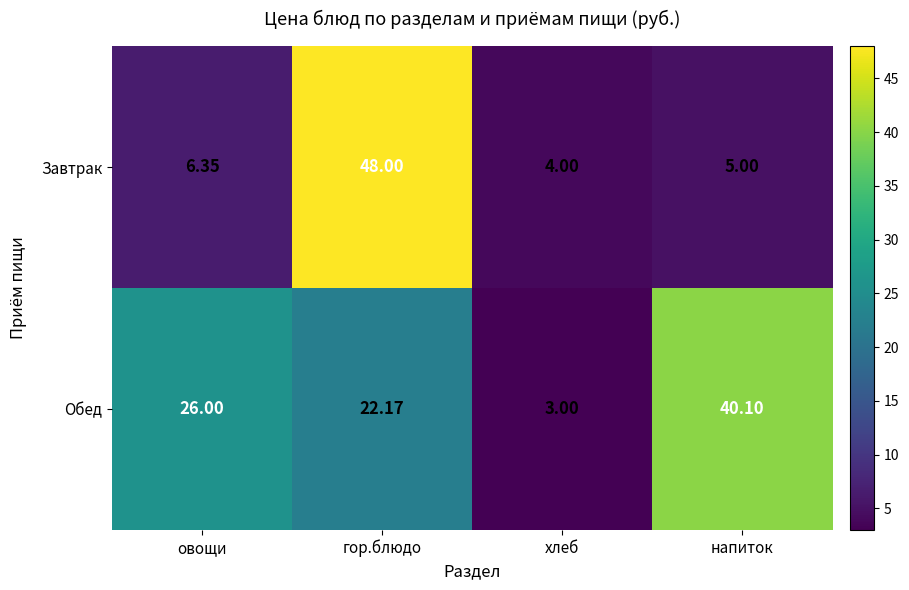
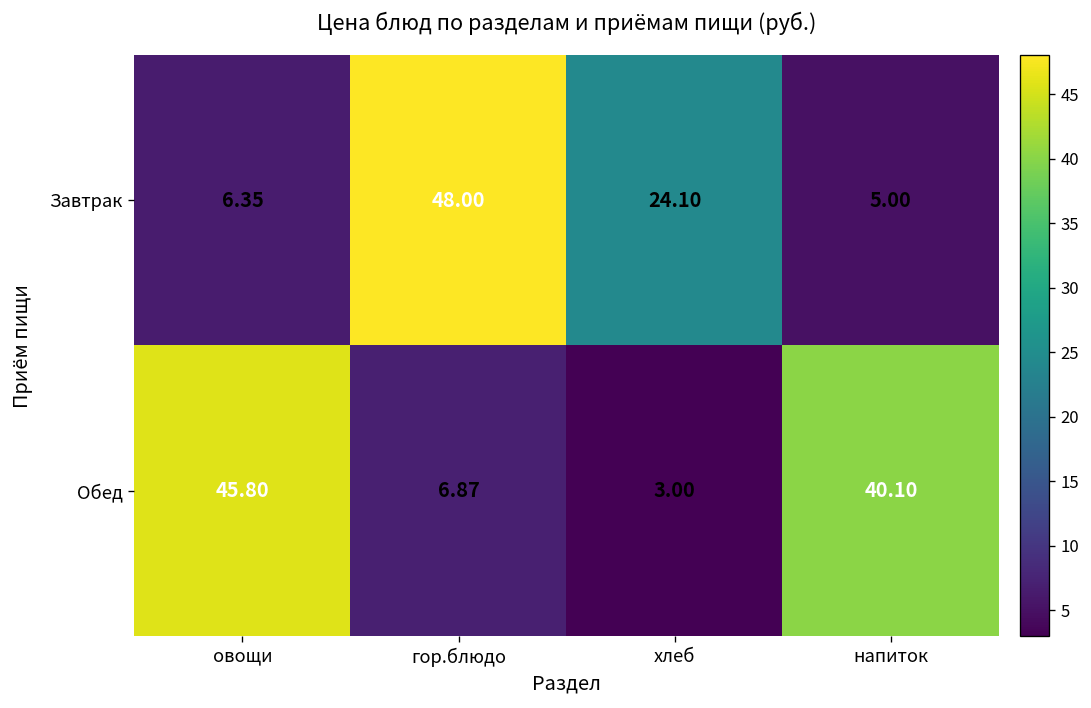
  {
    "Завтрак": {
      "овощи": 6.35,
      "гор.блюдо": 48.00,
-     "хлеб": 4.00,
+     "хлеб": 24.10,
      "напиток": 5.00
    },
    "Обед": {
-     "овощи": 26.00,
-     "гор.блюдо": 22.17,
+     "овощи": 45.80,
+     "гор.блюдо": 6.87,
      "хлеб": 3.00,
      "напиток": 40.10
    }
  }
